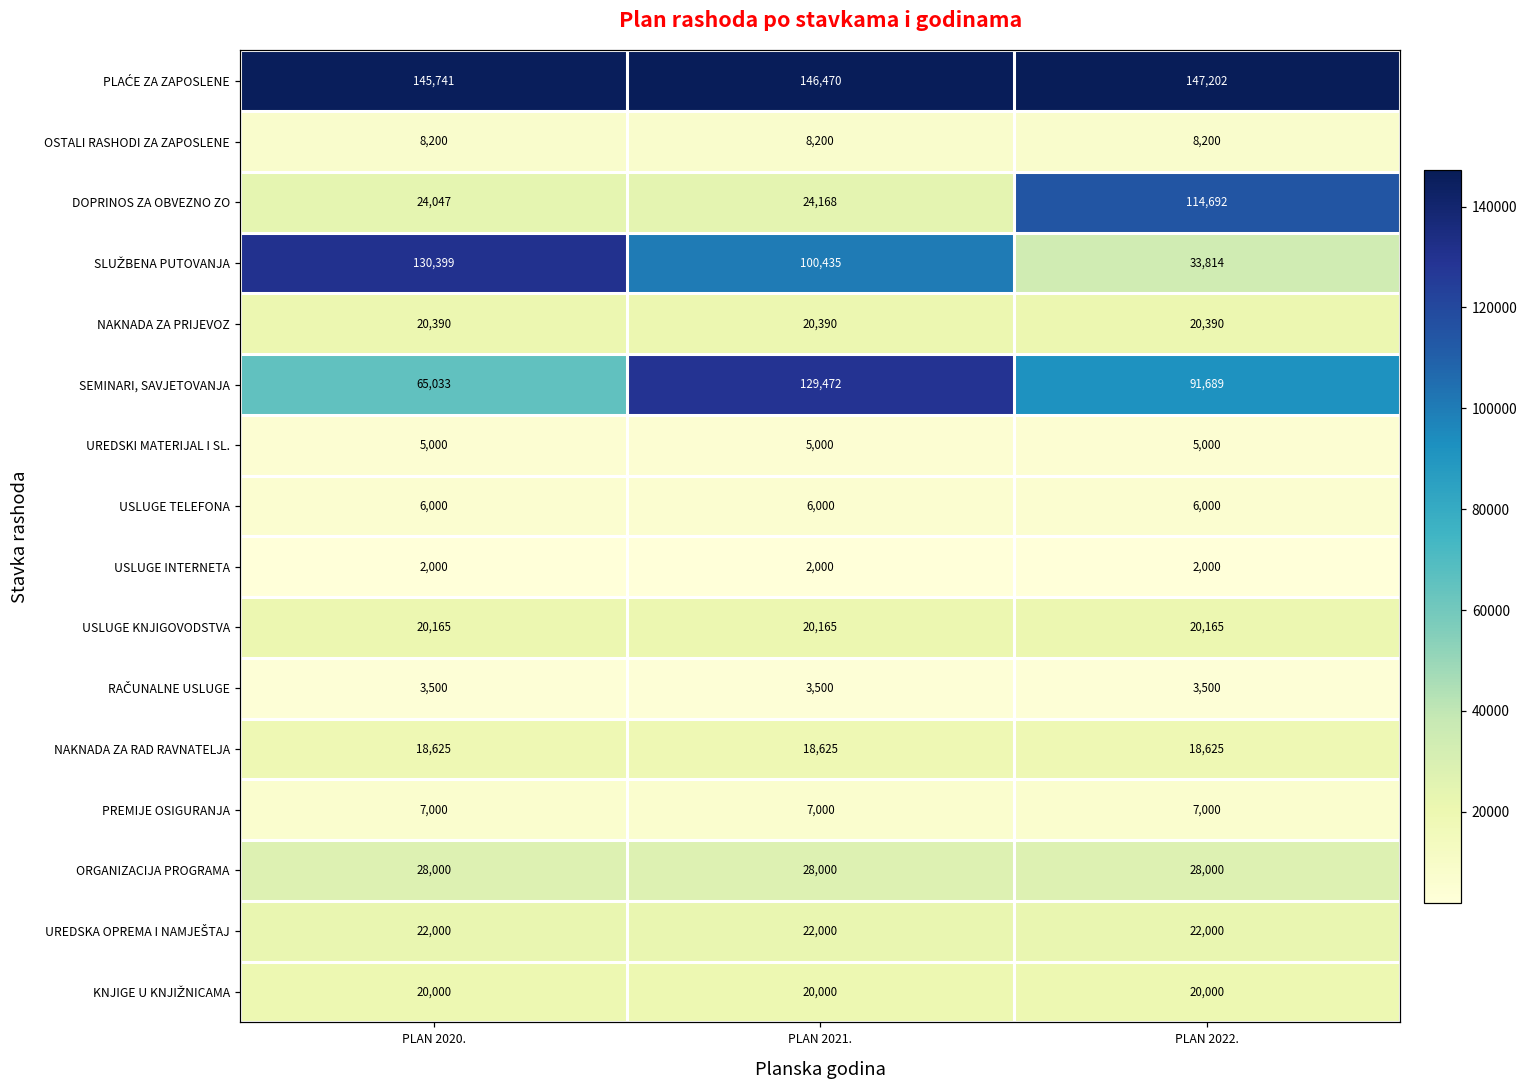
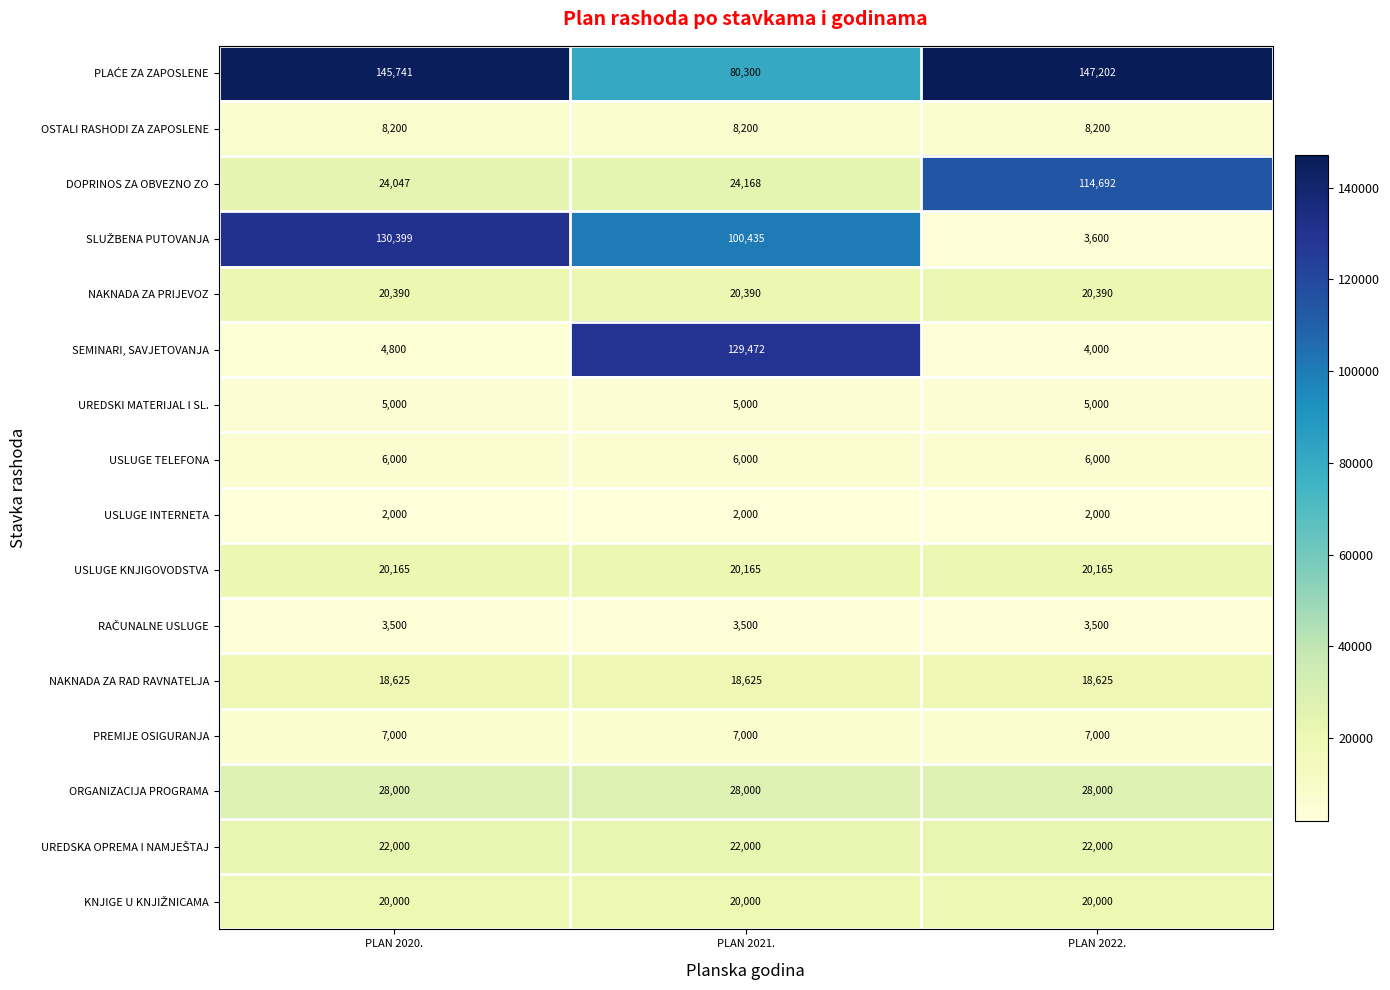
  {
    "PLAĆE ZA ZAPOSLENE": {
      "PLAN 2020.": "145,741",
-     "PLAN 2021.": "146,470",
+     "PLAN 2021.": "80,300",
      "PLAN 2022.": "147,202"
    },
    "OSTALI RASHODI ZA ZAPOSLENE": {
      "PLAN 2020.": "8,200",
      "PLAN 2021.": "8,200",
      "PLAN 2022.": "8,200"
    },
    "DOPRINOS ZA OBVEZNO ZO": {
      "PLAN 2020.": "24,047",
      "PLAN 2021.": "24,168",
      "PLAN 2022.": "114,692"
    },
    "SLUŽBENA PUTOVANJA": {
      "PLAN 2020.": "130,399",
      "PLAN 2021.": "100,435",
-     "PLAN 2022.": "33,814"
+     "PLAN 2022.": "3,600"
    },
    "NAKNADA ZA PRIJEVOZ": {
      "PLAN 2020.": "20,390",
      "PLAN 2021.": "20,390",
      "PLAN 2022.": "20,390"
    },
    "SEMINARI, SAVJETOVANJA": {
-     "PLAN 2020.": "65,033",
+     "PLAN 2020.": "4,800",
      "PLAN 2021.": "129,472",
-     "PLAN 2022.": "91,689"
+     "PLAN 2022.": "4,000"
    },
    "UREDSKI MATERIJAL I SL.": {
      "PLAN 2020.": "5,000",
      "PLAN 2021.": "5,000",
      "PLAN 2022.": "5,000"
    },
    "USLUGE TELEFONA": {
      "PLAN 2020.": "6,000",
      "PLAN 2021.": "6,000",
      "PLAN 2022.": "6,000"
    },
    "USLUGE INTERNETA": {
      "PLAN 2020.": "2,000",
      "PLAN 2021.": "2,000",
      "PLAN 2022.": "2,000"
    },
    "USLUGE KNJIGOVODSTVA": {
      "PLAN 2020.": "20,165",
      "PLAN 2021.": "20,165",
      "PLAN 2022.": "20,165"
    },
    "RAČUNALNE USLUGE": {
      "PLAN 2020.": "3,500",
      "PLAN 2021.": "3,500",
      "PLAN 2022.": "3,500"
    },
    "NAKNADA ZA RAD RAVNATELJA": {
      "PLAN 2020.": "18,625",
      "PLAN 2021.": "18,625",
      "PLAN 2022.": "18,625"
    },
    "PREMIJE OSIGURANJA": {
      "PLAN 2020.": "7,000",
      "PLAN 2021.": "7,000",
      "PLAN 2022.": "7,000"
    },
    "ORGANIZACIJA PROGRAMA": {
      "PLAN 2020.": "28,000",
      "PLAN 2021.": "28,000",
      "PLAN 2022.": "28,000"
    },
    "UREDSKA OPREMA I NAMJEŠTAJ": {
      "PLAN 2020.": "22,000",
      "PLAN 2021.": "22,000",
      "PLAN 2022.": "22,000"
    },
    "KNJIGE U KNJIŽNICAMA": {
      "PLAN 2020.": "20,000",
      "PLAN 2021.": "20,000",
      "PLAN 2022.": "20,000"
    }
  }
